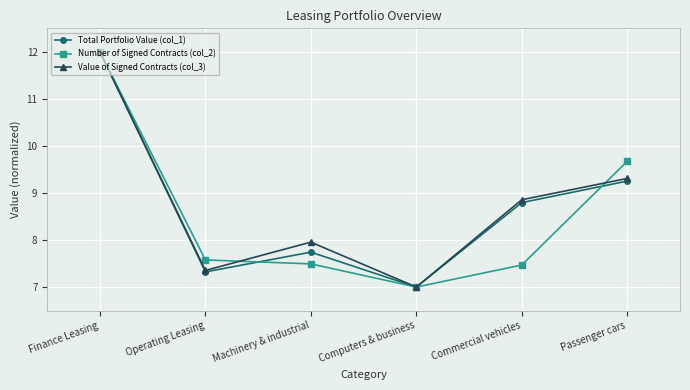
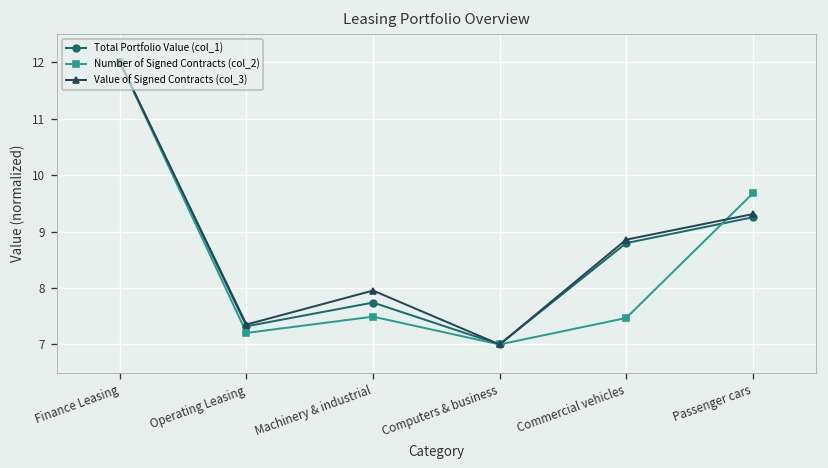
  {
    "Number of Signed Contracts (col_2)": {
-     "Operating Leasing": 7.6,
+     "Operating Leasing": 7.2,
      "Machinery & industrial": 7.5,
      "Commercial vehicles": 7.5,
      "Passenger cars": 9.7
    }
  }
